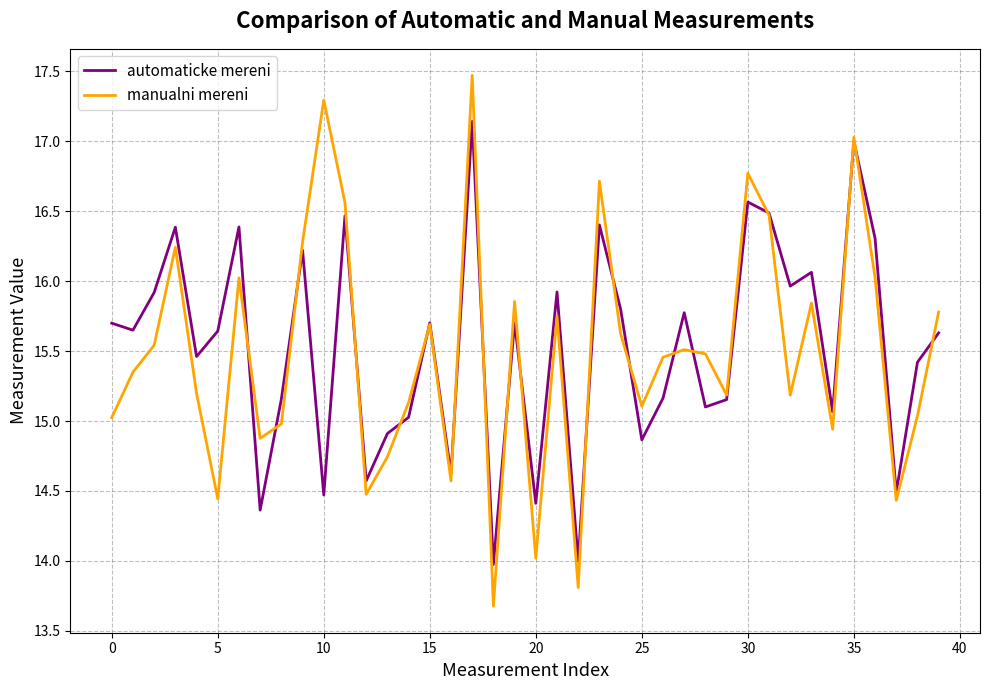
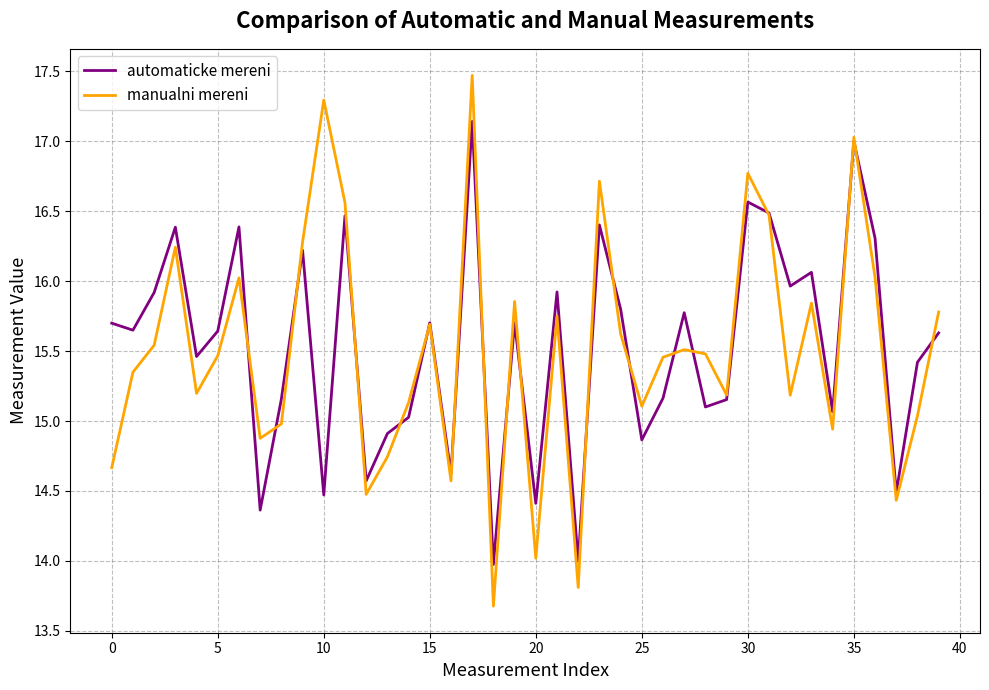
  {
    "automaticke mereni": {
      "0": 15.70,
      "5": 15.64,
      "10": 14.47,
      "20": 14.41,
      "25": 14.87,
      "30": 16.57,
      "35": 17.00
    },
    "manualni mereni": {
-     "0": 15.02,
-     "5": 14.44,
+     "0": 14.67,
+     "5": 15.47,
      "10": 17.30,
      "20": 14.02,
      "25": 15.11,
      "30": 16.77,
      "35": 17.03
    }
  }
